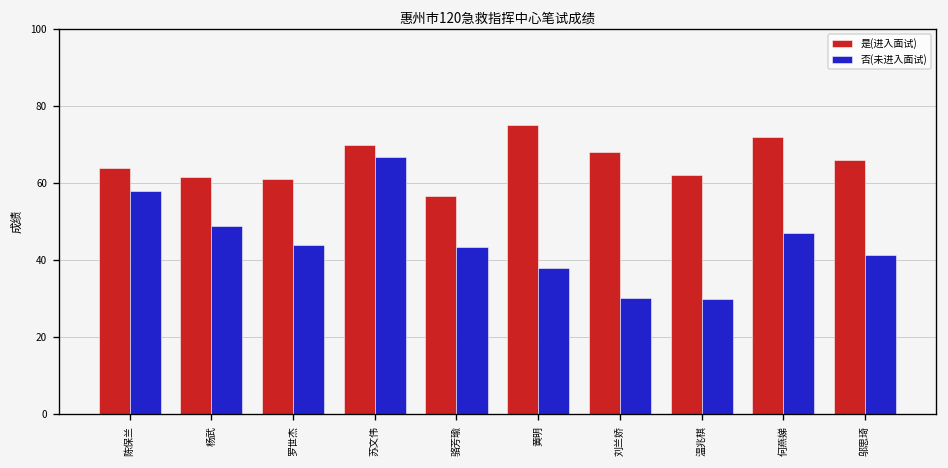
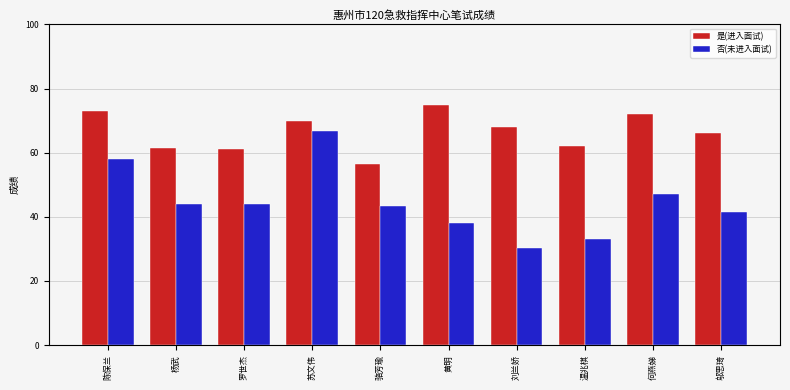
  {
    "是(进入面试)": {
-     "陈保兰": 64,
+     "陈保兰": 73,
      "杨武": 62,
      "罗世杰": 61,
      "苏文伟": 70,
      "骆芳瑜": 57,
      "黄明": 75,
      "刘兰娇": 68,
      "温兆棋": 62,
      "何燕娣": 72,
      "邬思琦": 66
    },
    "否(未进入面试)": {
      "陈保兰": 58,
-     "杨武": 49,
+     "杨武": 44,
      "罗世杰": 44,
      "苏文伟": 67,
      "骆芳瑜": 44,
      "黄明": 38,
      "刘兰娇": 30,
-     "温兆棋": 30,
+     "温兆棋": 33,
      "何燕娣": 47,
      "邬思琦": 41
    }
  }
